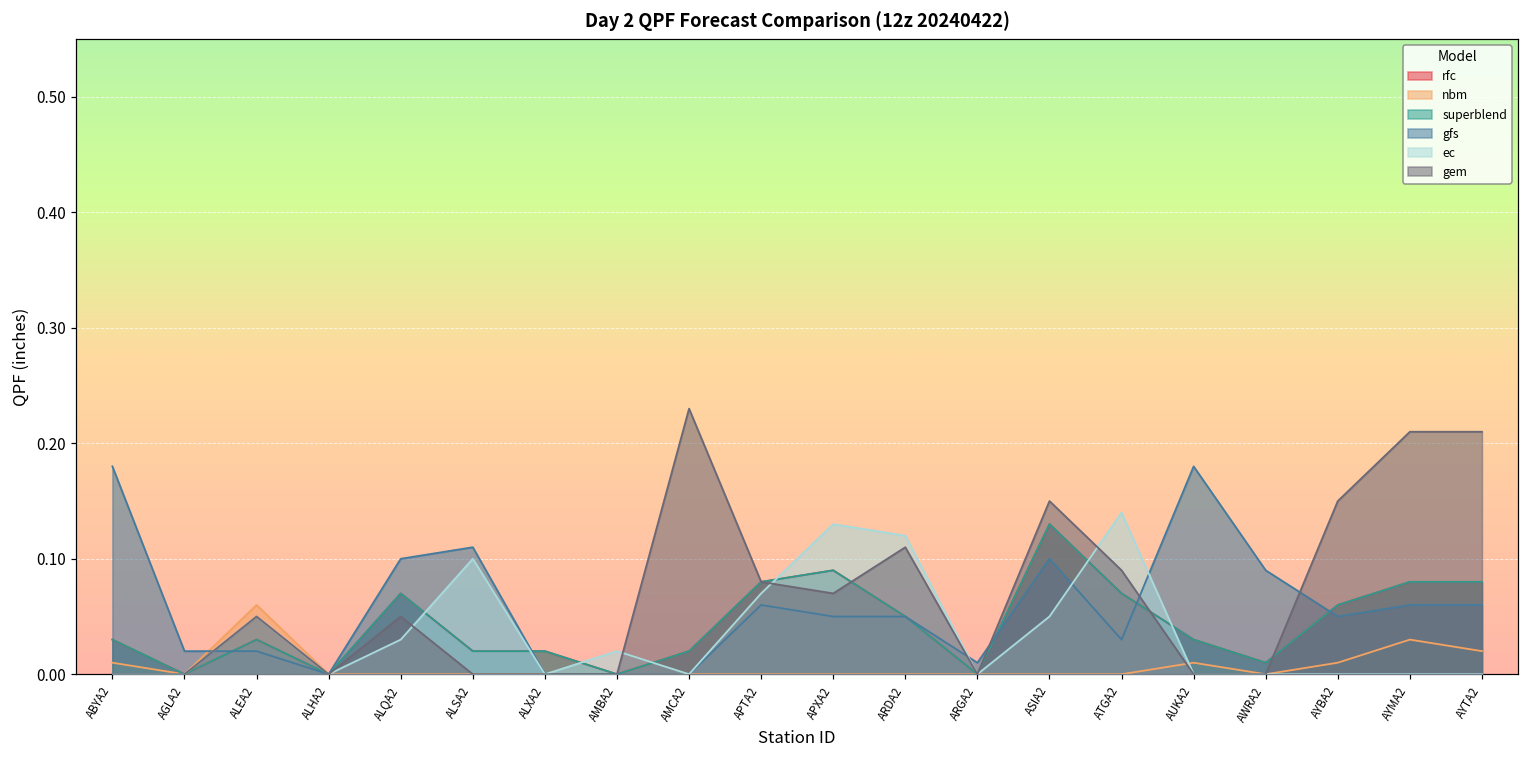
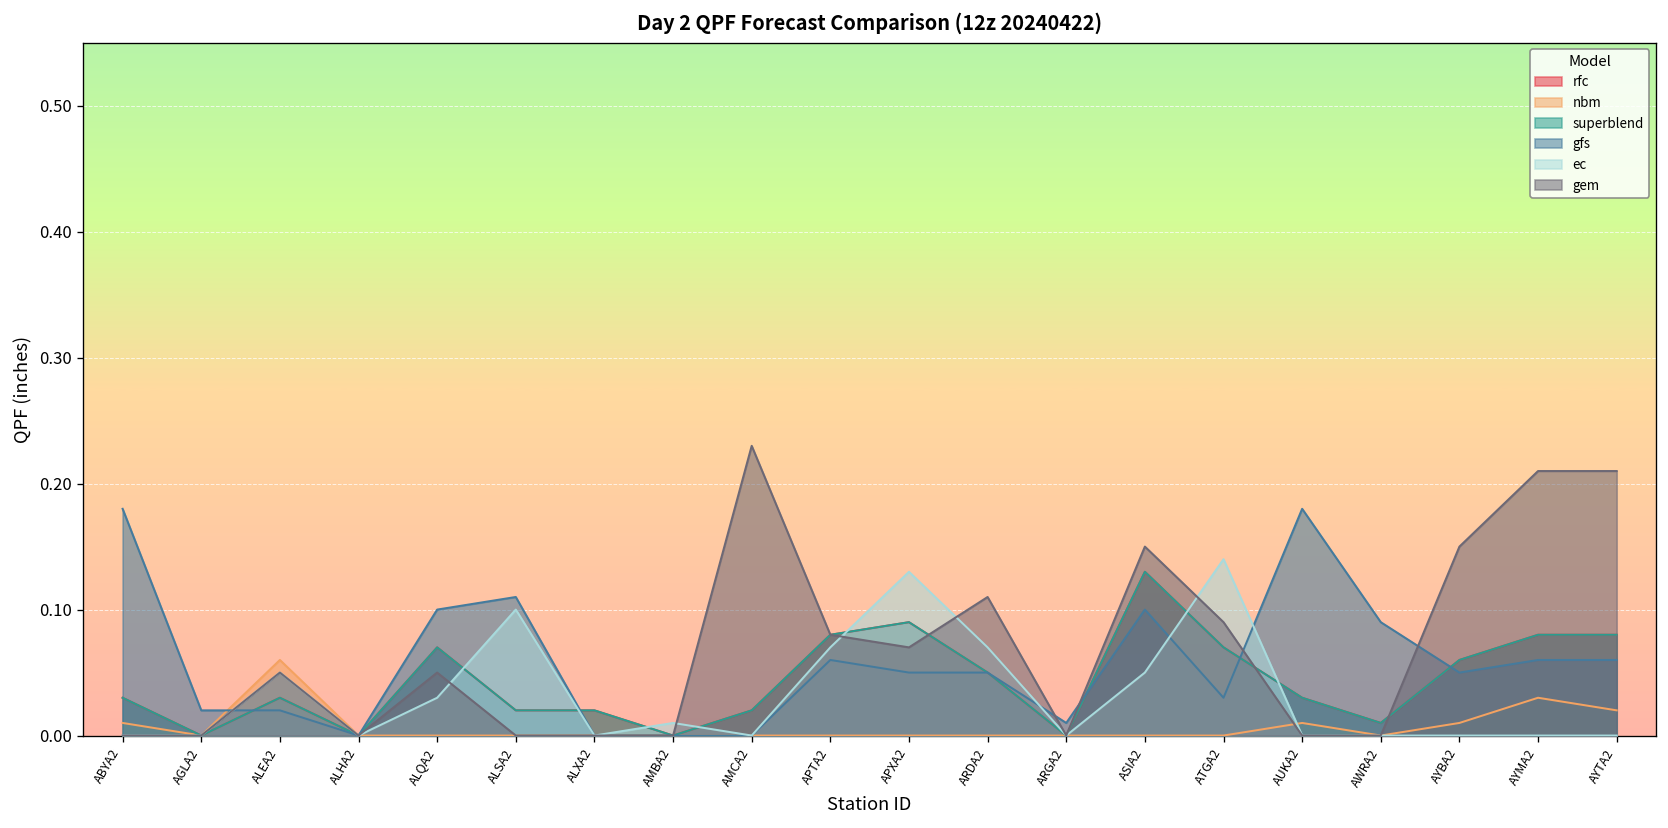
  {
    "nbm": {
      "ABYA2": 0.01,
      "ALEA2": 0.06,
      "ALQA2": 0.00,
      "APTA2": 0.00,
      "APXA2": 0.00,
      "ARDA2": 0.00,
      "ASIA2": 0.00,
      "ATGA2": 0.00,
      "AUKA2": 0.01,
      "AYBA2": 0.01,
      "AYMA2": 0.03,
      "AYTA2": 0.02
    },
    "ec": {
      "ALQA2": 0.03,
      "ALSA2": 0.10,
-     "AMBA2": 0.02,
+     "AMBA2": 0.01,
      "APTA2": 0.07,
      "APXA2": 0.13,
-     "ARDA2": 0.12,
+     "ARDA2": 0.07,
      "ASIA2": 0.05,
      "ATGA2": 0.14,
      "AYBA2": 0.00,
      "AYMA2": 0.00,
      "AYTA2": 0.00
    }
  }
